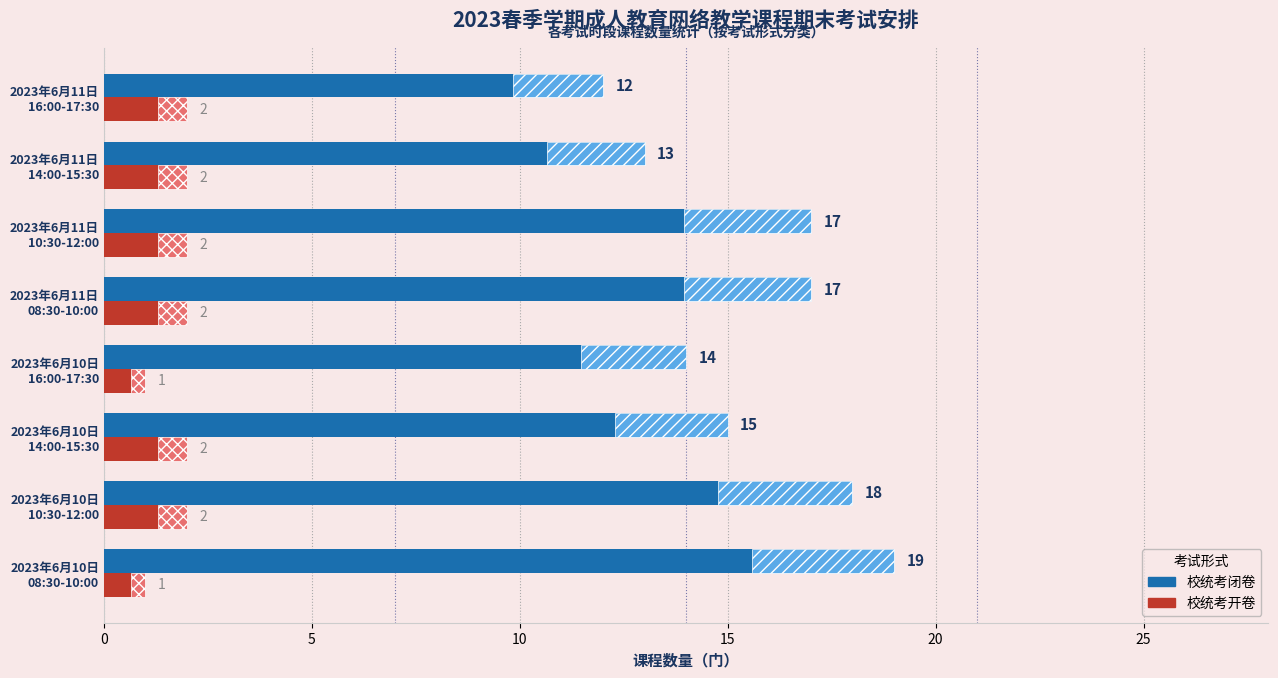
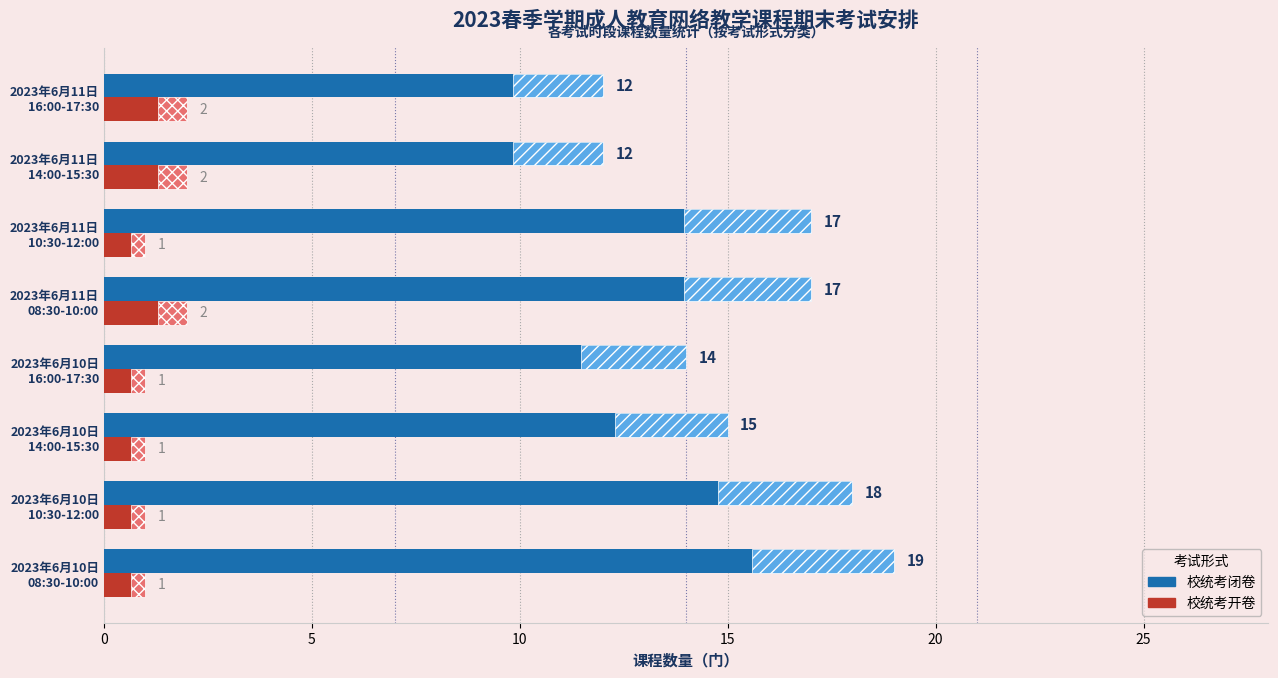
  {
    "校统考闭卷": {
      "2023年6月11日 16:00-17:30": 12,
-     "2023年6月11日 14:00-15:30": 13,
+     "2023年6月11日 14:00-15:30": 12,
      "2023年6月11日 10:30-12:00": 17,
      "2023年6月11日 08:30-10:00": 17,
      "2023年6月10日 16:00-17:30": 14,
      "2023年6月10日 14:00-15:30": 15,
      "2023年6月10日 10:30-12:00": 18,
      "2023年6月10日 08:30-10:00": 19
    },
    "校统考开卷": {
      "2023年6月11日 16:00-17:30": 2,
      "2023年6月11日 14:00-15:30": 2,
-     "2023年6月11日 10:30-12:00": 2,
+     "2023年6月11日 10:30-12:00": 1,
      "2023年6月11日 08:30-10:00": 2,
      "2023年6月10日 16:00-17:30": 1,
-     "2023年6月10日 14:00-15:30": 2,
-     "2023年6月10日 10:30-12:00": 2,
+     "2023年6月10日 14:00-15:30": 1,
+     "2023年6月10日 10:30-12:00": 1,
      "2023年6月10日 08:30-10:00": 1
    }
  }
